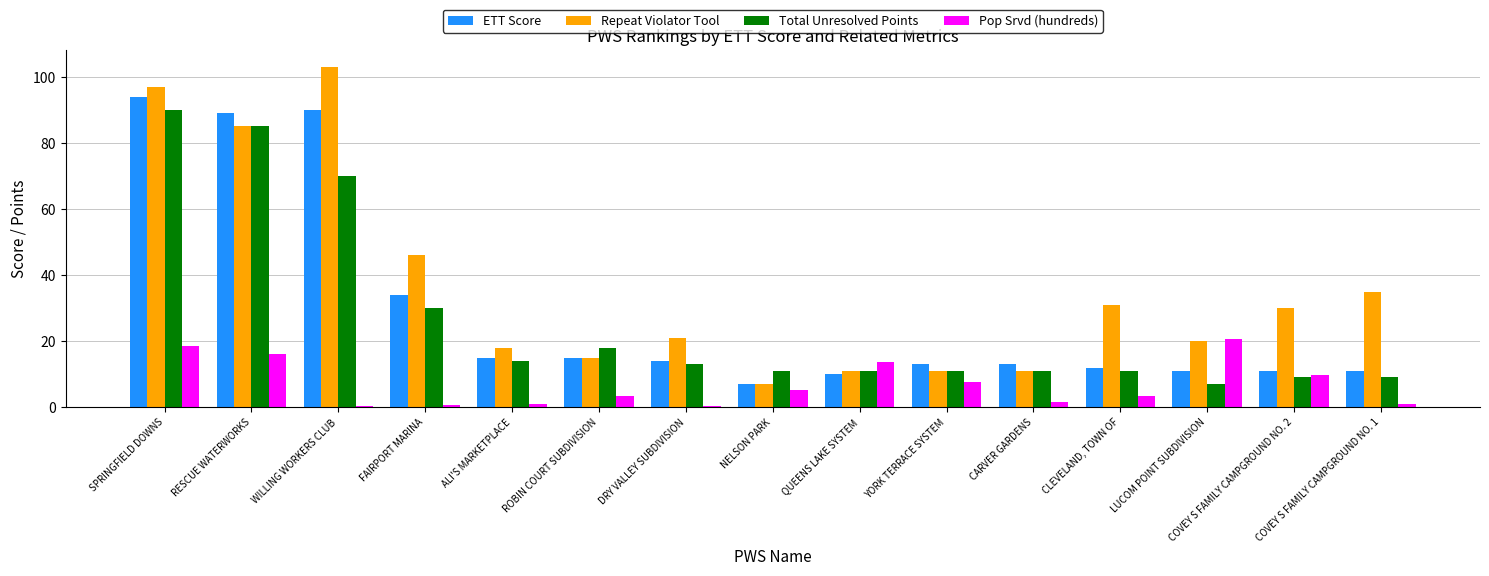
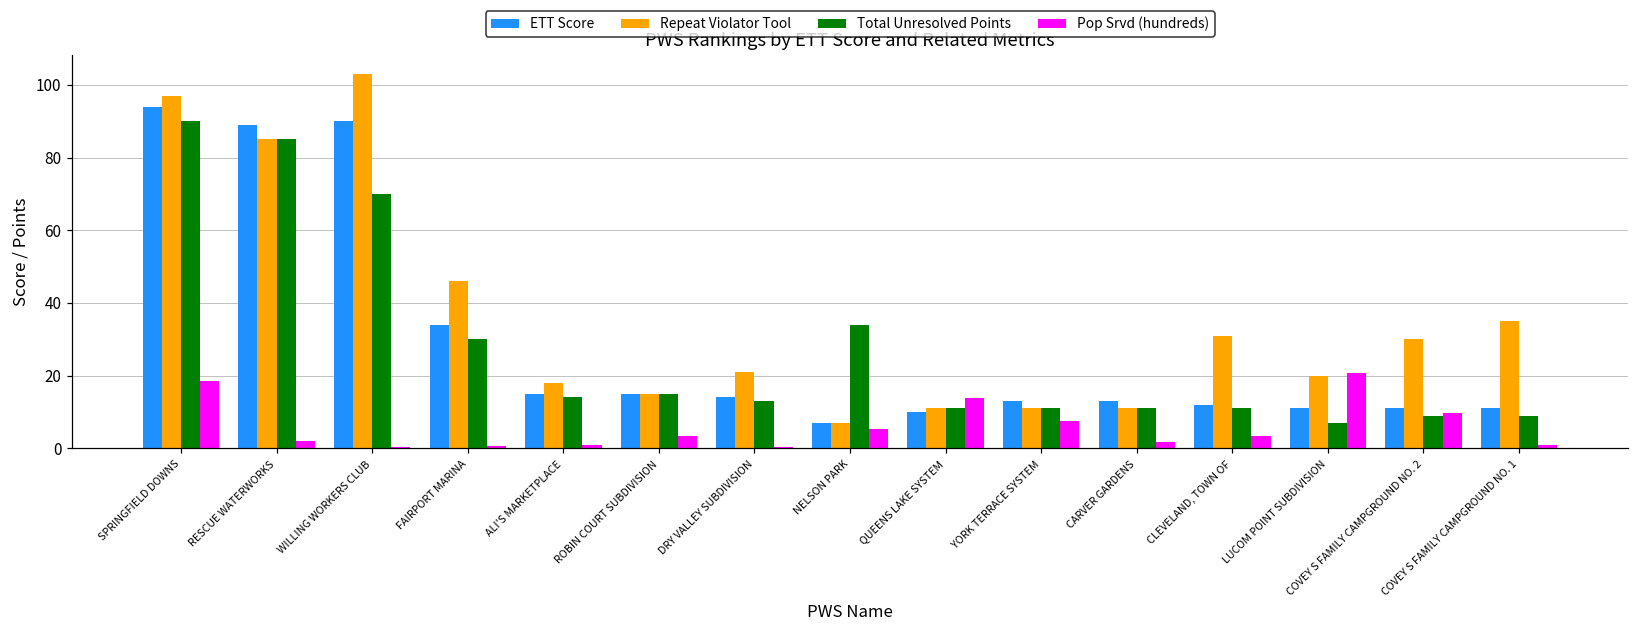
  {
    "ETT Score": {
      "SPRINGFIELD DOWNS": 94,
      "RESCUE WATERWORKS": 89,
      "WILLING WORKERS CLUB": 90,
      "FAIRPORT MARINA": 34,
      "ALI'S MARKETPLACE": 15,
      "ROBIN COURT SUBDIVISION": 15,
      "DRY VALLEY SUBDIVISION": 14,
      "NELSON PARK": 7,
      "QUEENS LAKE SYSTEM": 10,
      "YORK TERRACE SYSTEM": 13,
      "CARVER GARDENS": 13,
      "CLEVELAND, TOWN OF": 12,
      "LUCOM POINT SUBDIVISION": 11,
      "COVEY S FAMILY CAMPGROUND NO. 2": 11,
      "COVEY S FAMILY CAMPGROUND NO. 1": 11
    },
    "Repeat Violator Tool": {
      "SPRINGFIELD DOWNS": 97,
      "RESCUE WATERWORKS": 85,
      "WILLING WORKERS CLUB": 103,
      "FAIRPORT MARINA": 46,
      "ALI'S MARKETPLACE": 18,
      "ROBIN COURT SUBDIVISION": 15,
      "DRY VALLEY SUBDIVISION": 21,
      "NELSON PARK": 7,
      "QUEENS LAKE SYSTEM": 11,
      "YORK TERRACE SYSTEM": 11,
      "CARVER GARDENS": 11,
      "CLEVELAND, TOWN OF": 31,
      "LUCOM POINT SUBDIVISION": 20,
      "COVEY S FAMILY CAMPGROUND NO. 2": 30,
      "COVEY S FAMILY CAMPGROUND NO. 1": 35
    },
    "Total Unresolved Points": {
      "SPRINGFIELD DOWNS": 90,
      "RESCUE WATERWORKS": 85,
      "WILLING WORKERS CLUB": 70,
      "FAIRPORT MARINA": 30,
      "ALI'S MARKETPLACE": 14,
-     "ROBIN COURT SUBDIVISION": 18,
+     "ROBIN COURT SUBDIVISION": 15,
      "DRY VALLEY SUBDIVISION": 13,
-     "NELSON PARK": 11,
+     "NELSON PARK": 34,
      "QUEENS LAKE SYSTEM": 11,
      "YORK TERRACE SYSTEM": 11,
      "CARVER GARDENS": 11,
      "CLEVELAND, TOWN OF": 11,
      "LUCOM POINT SUBDIVISION": 7,
      "COVEY S FAMILY CAMPGROUND NO. 2": 9,
      "COVEY S FAMILY CAMPGROUND NO. 1": 9
    },
    "Pop Srvd (hundreds)": {
      "SPRINGFIELD DOWNS": 19,
-     "RESCUE WATERWORKS": 16,
+     "RESCUE WATERWORKS": 2,
      "FAIRPORT MARINA": 1,
      "ALI'S MARKETPLACE": 1,
      "ROBIN COURT SUBDIVISION": 3,
      "NELSON PARK": 5,
      "QUEENS LAKE SYSTEM": 14,
      "YORK TERRACE SYSTEM": 8,
      "CARVER GARDENS": 2,
      "CLEVELAND, TOWN OF": 3,
      "LUCOM POINT SUBDIVISION": 21,
      "COVEY S FAMILY CAMPGROUND NO. 2": 10,
      "COVEY S FAMILY CAMPGROUND NO. 1": 1
    }
  }
